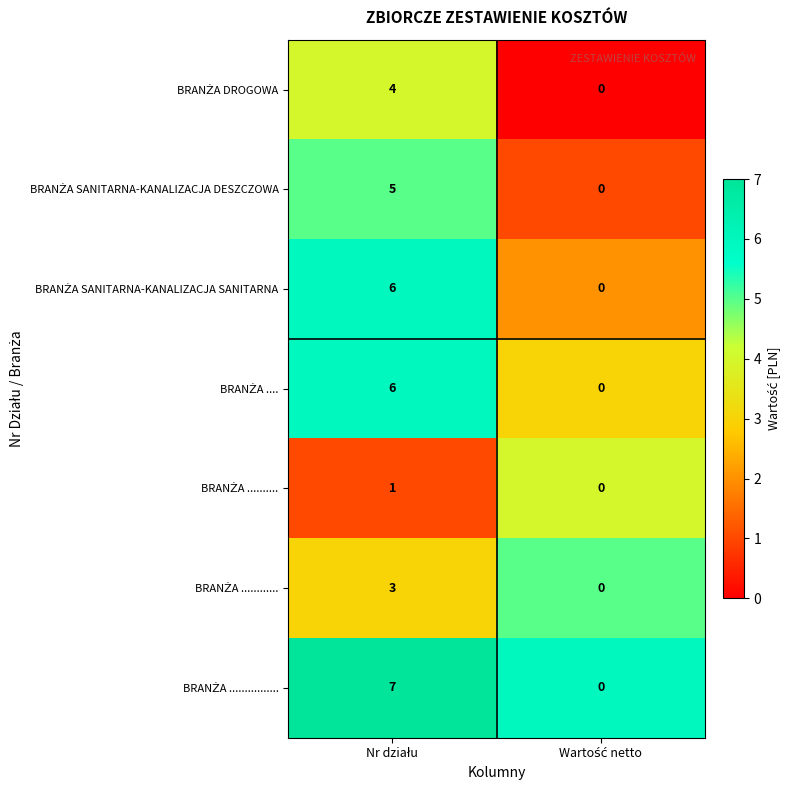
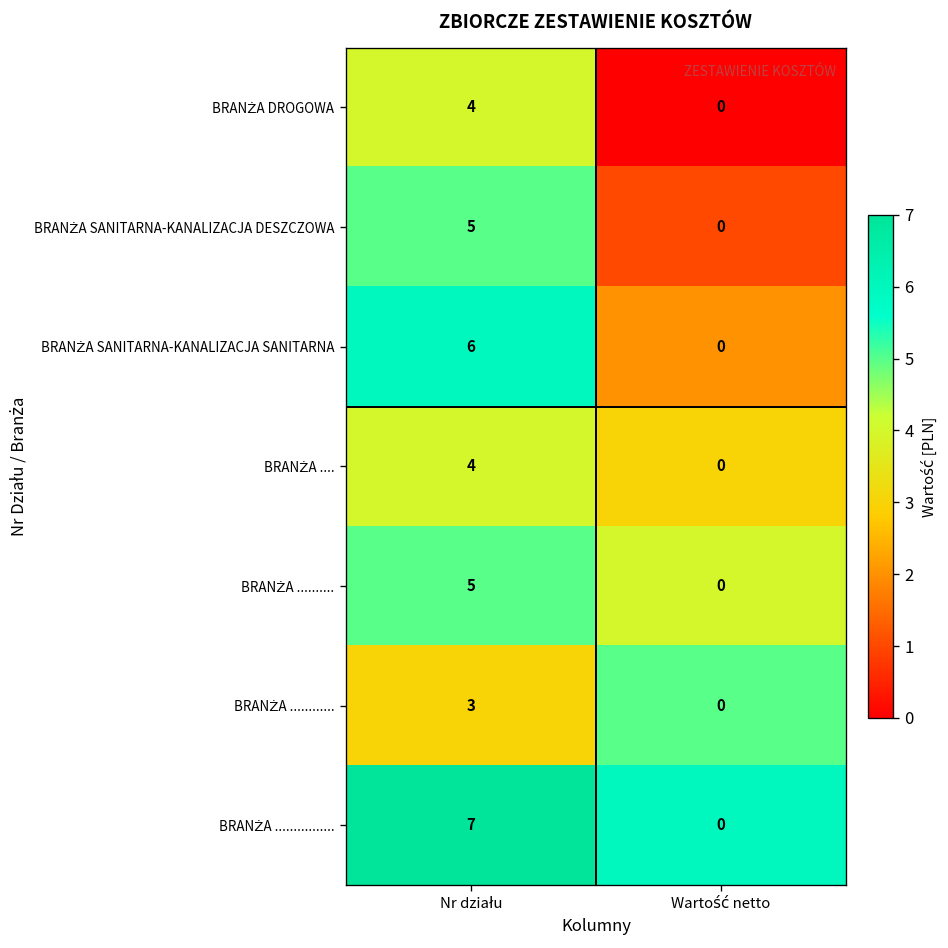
  {
    "BRANŻA DROGOWA": {
      "Nr działu": 4
    },
    "BRANŻA SANITARNA-KANALIZACJA DESZCZOWA": {
      "Nr działu": 5,
      "Wartość netto": 0
    },
    "BRANŻA SANITARNA-KANALIZACJA SANITARNA": {
      "Nr działu": 6,
      "Wartość netto": 0
    },
    "BRANŻA ....": {
-     "Nr działu": 6,
+     "Nr działu": 4,
      "Wartość netto": 0
    },
    "BRANŻA ..........": {
-     "Nr działu": 1,
+     "Nr działu": 5,
      "Wartość netto": 0
    },
    "BRANŻA ............": {
      "Nr działu": 3,
      "Wartość netto": 0
    },
    "BRANŻA ................": {
      "Nr działu": 7,
      "Wartość netto": 0
    }
  }
